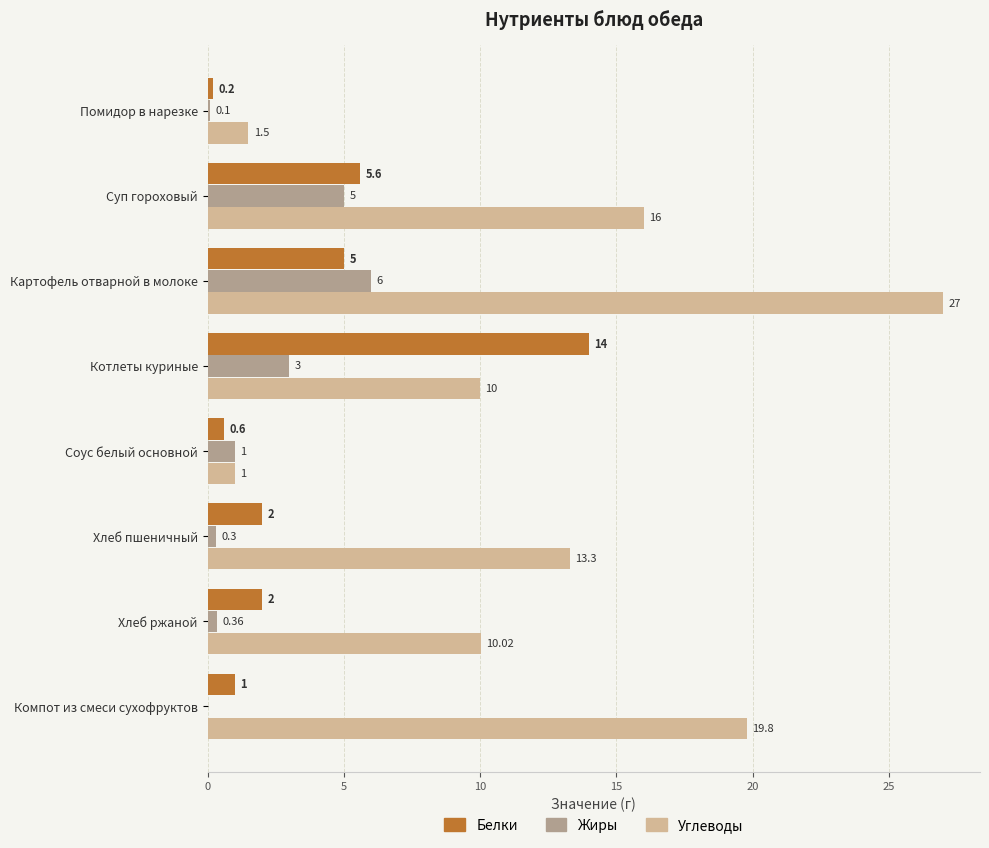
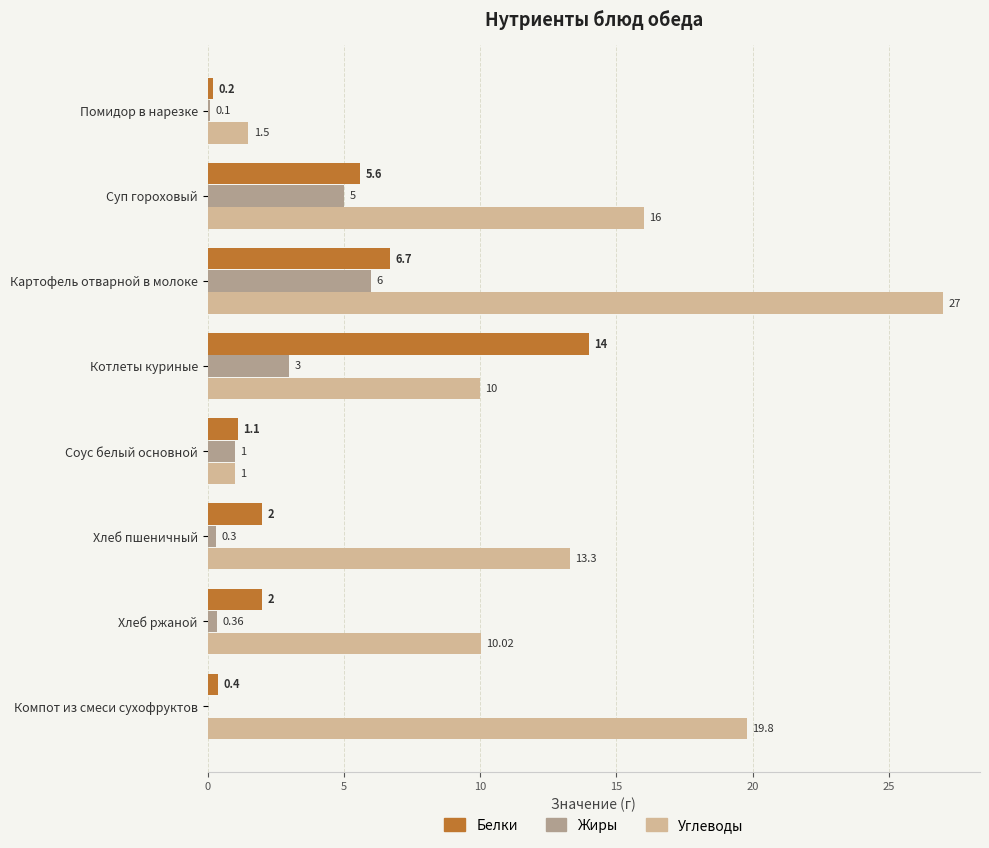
  {
    "Белки": {
      "Помидор в нарезке": 0.2,
      "Суп гороховый": 5.6,
-     "Картофель отварной в молоке": 5,
+     "Картофель отварной в молоке": 6.7,
      "Котлеты куриные": 14,
-     "Соус белый основной": 0.6,
+     "Соус белый основной": 1.1,
      "Хлеб пшеничный": 2,
      "Хлеб ржаной": 2,
-     "Компот из смеси сухофруктов": 1
+     "Компот из смеси сухофруктов": 0.4
    }
  }
